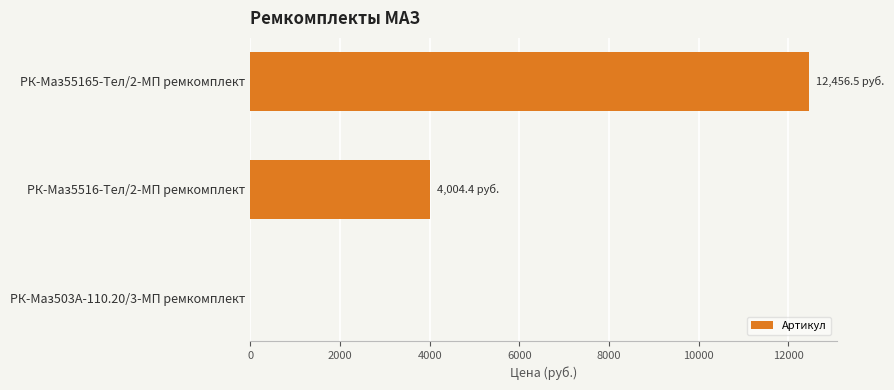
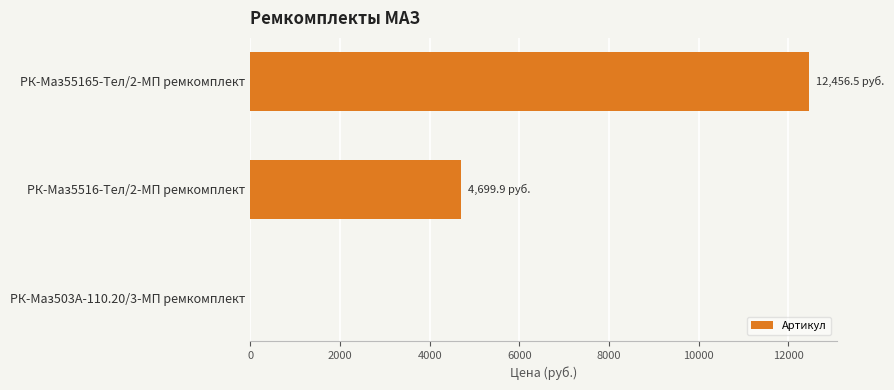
  {
    "РК-Маз55165-Тел/2-МП ремкомплект": "12,456.5",
-   "РК-Маз5516-Тел/2-МП ремкомплект": "4,004.4"
+   "РК-Маз5516-Тел/2-МП ремкомплект": "4,699.9"
  }
